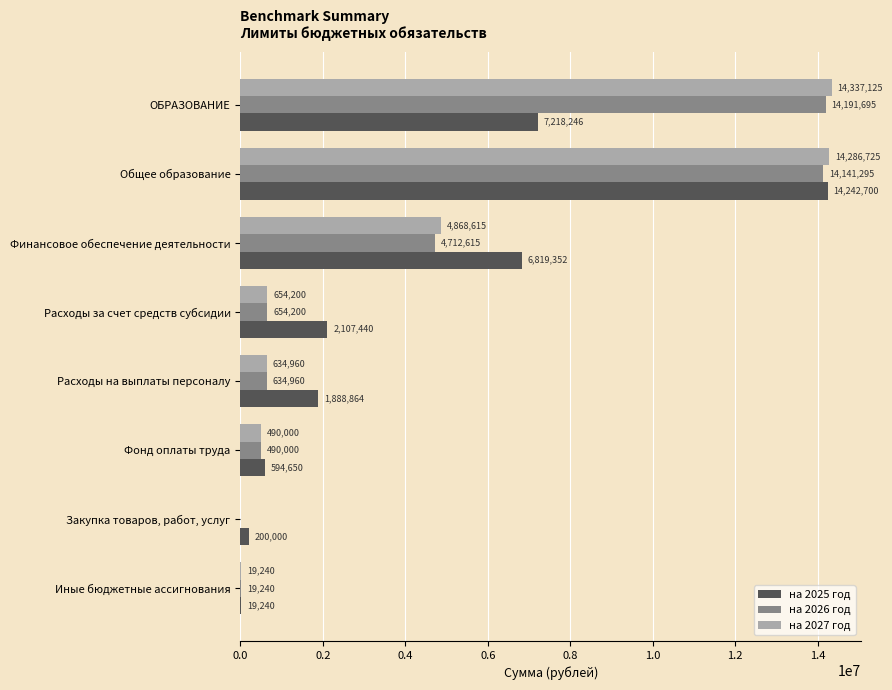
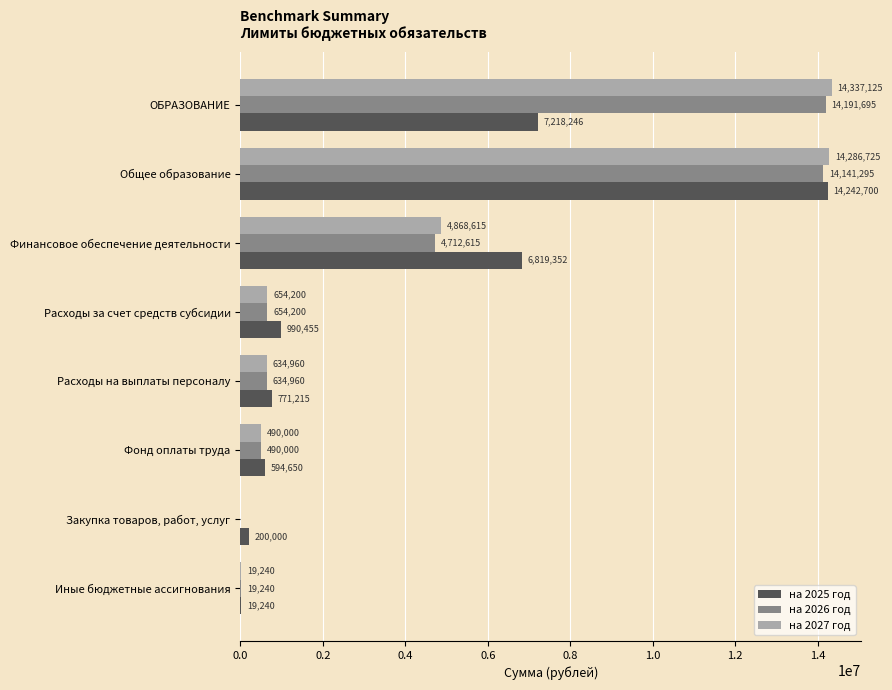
  {
    "на 2025 год": {
      "ОБРАЗОВАНИЕ": "7,218,246",
      "Общее образование": "14,242,700",
      "Финансовое обеспечение деятельности": "6,819,352",
-     "Расходы за счет средств субсидии": "2,107,440",
-     "Расходы на выплаты персоналу": "1,888,864",
+     "Расходы за счет средств субсидии": "990,455",
+     "Расходы на выплаты персоналу": "771,215",
      "Фонд оплаты труда": "594,650",
      "Закупка товаров, работ, услуг": "200,000",
      "Иные бюджетные ассигнования": "19,240"
    }
  }
